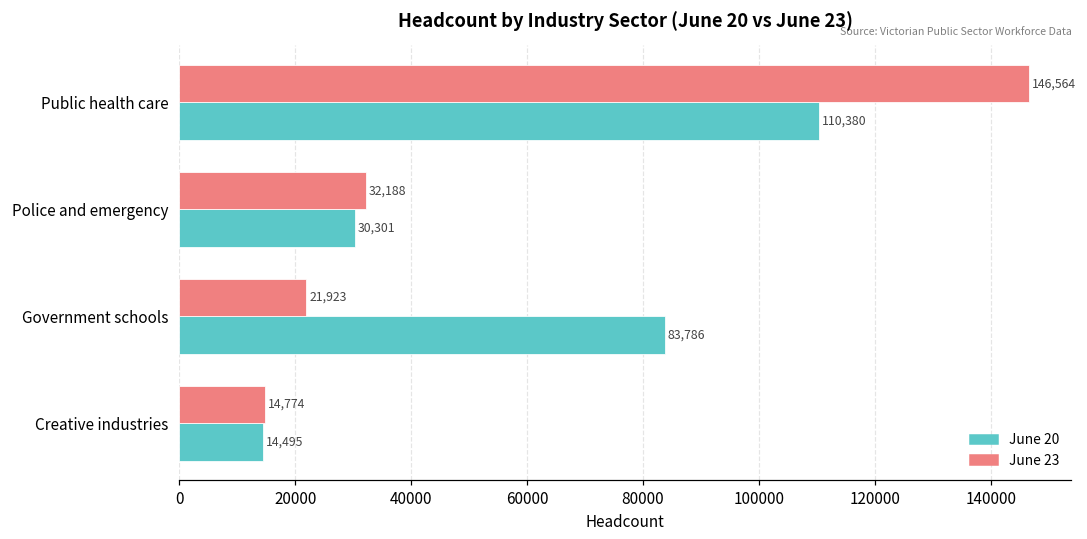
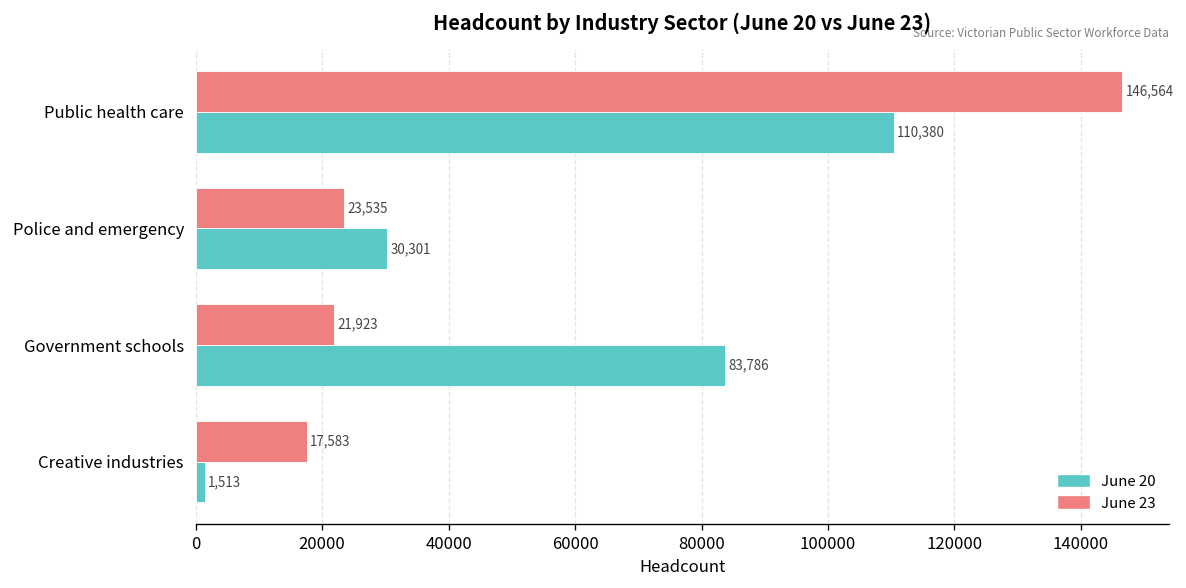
  {
    "June 20": {
      "Public health care": "110,380",
      "Police and emergency": "30,301",
      "Government schools": "83,786",
-     "Creative industries": "14,495"
+     "Creative industries": "1,513"
    },
    "June 23": {
      "Public health care": "146,564",
-     "Police and emergency": "32,188",
+     "Police and emergency": "23,535",
      "Government schools": "21,923",
-     "Creative industries": "14,774"
+     "Creative industries": "17,583"
    }
  }
